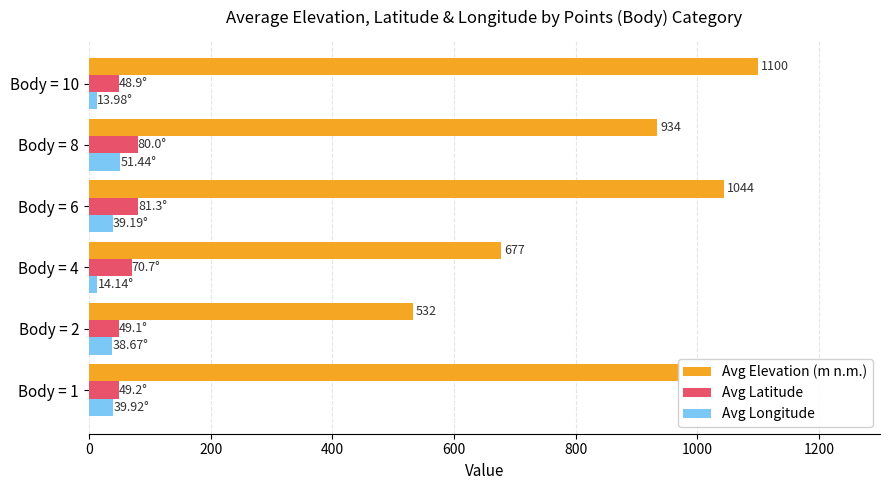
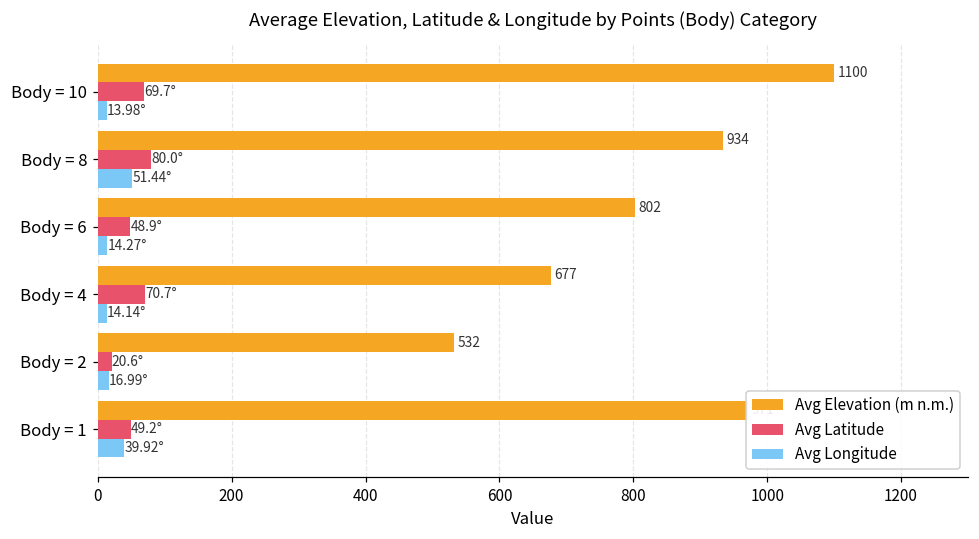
  {
    "Avg Elevation (m n.m.)": {
      "Body = 10": "1100",
      "Body = 8": "934",
-     "Body = 6": "1044",
+     "Body = 6": "802",
      "Body = 4": "677",
      "Body = 2": "532"
    },
    "Avg Latitude": {
-     "Body = 10": "48.9°",
+     "Body = 10": "69.7°",
      "Body = 8": "80.0°",
-     "Body = 6": "81.3°",
+     "Body = 6": "48.9°",
      "Body = 4": "70.7°",
-     "Body = 2": "49.1°",
+     "Body = 2": "20.6°",
      "Body = 1": "49.2°"
    },
    "Avg Longitude": {
      "Body = 10": "13.98°",
      "Body = 8": "51.44°",
-     "Body = 6": "39.19°",
+     "Body = 6": "14.27°",
      "Body = 4": "14.14°",
-     "Body = 2": "38.67°",
+     "Body = 2": "16.99°",
      "Body = 1": "39.92°"
    }
  }
